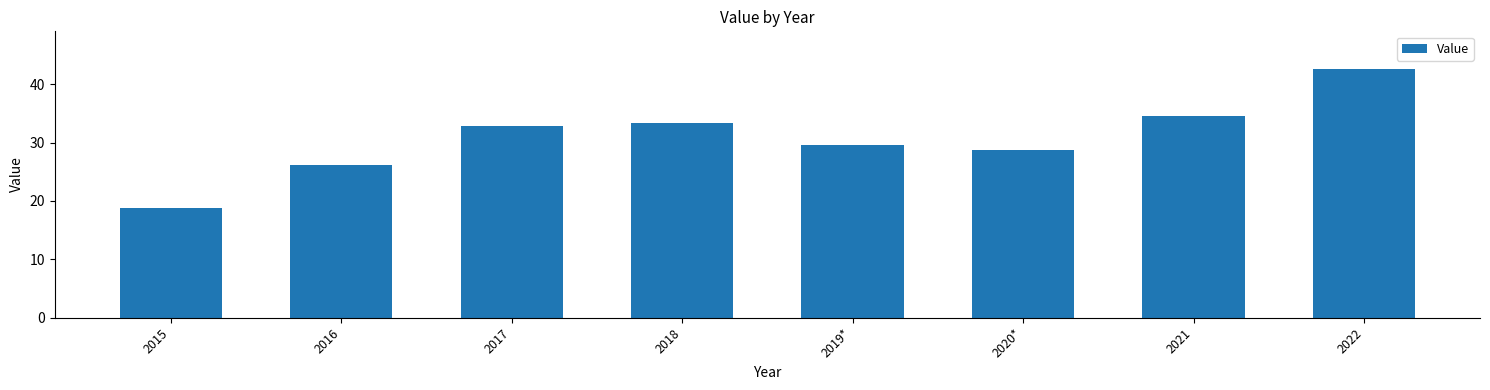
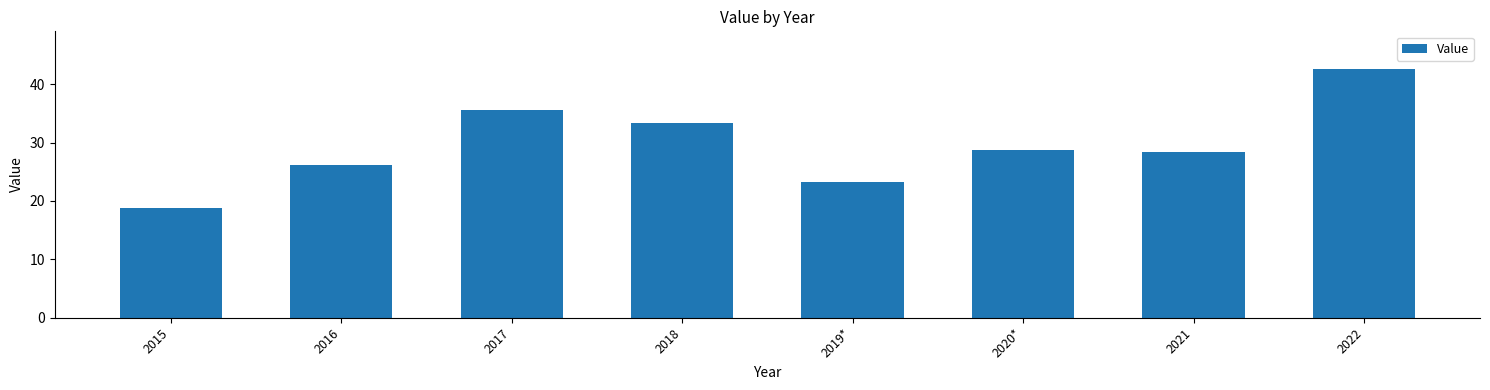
  {
    "2015": 19,
    "2016": 26,
-   "2017": 33,
+   "2017": 36,
    "2018": 33,
-   "2019*": 30,
+   "2019*": 23,
    "2020*": 29,
-   "2021": 35,
+   "2021": 28,
    "2022": 43
  }
